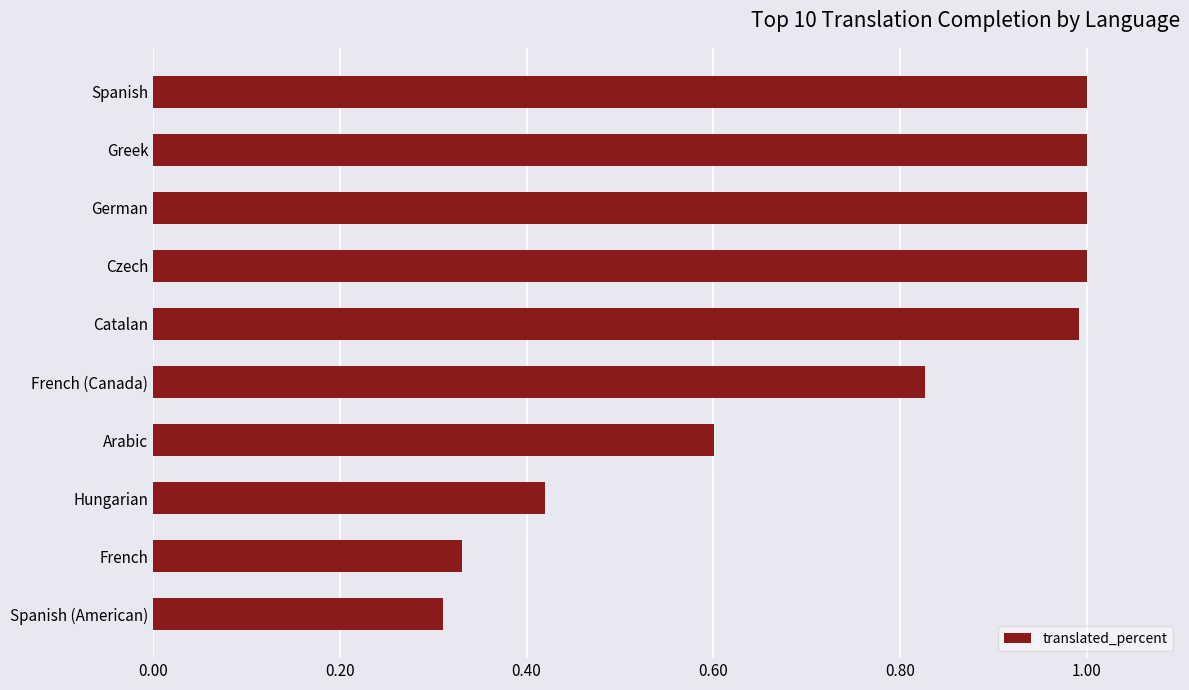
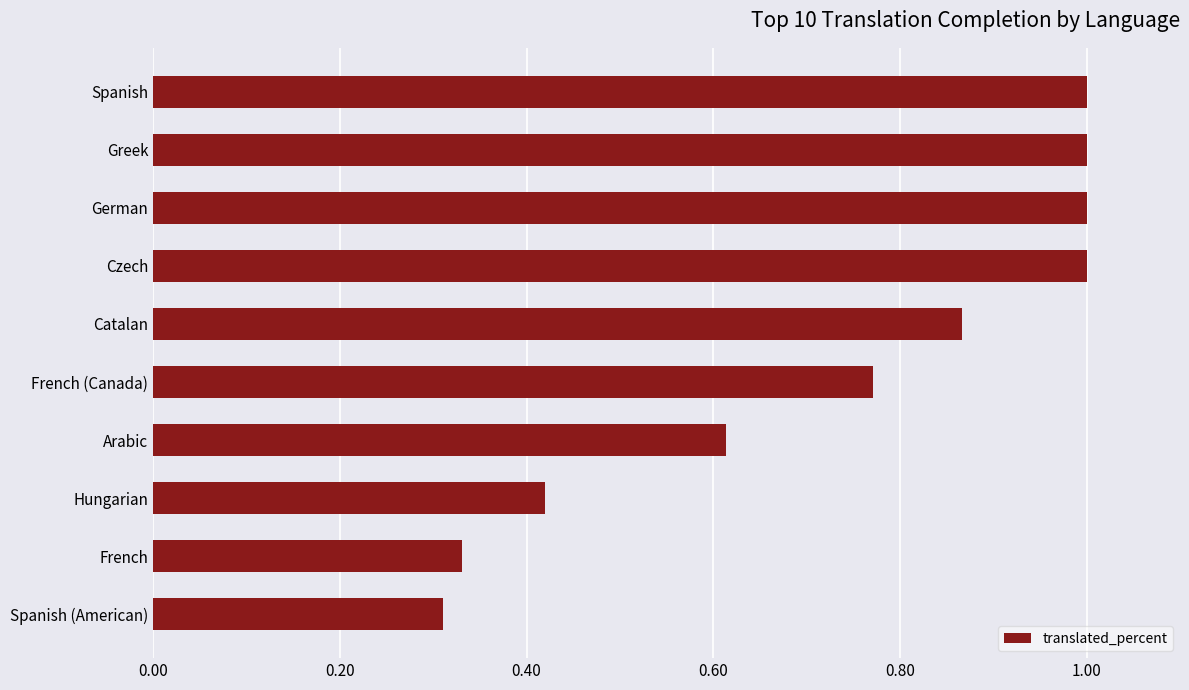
  {
    "Spanish": 1.00,
    "Greek": 1.00,
    "German": 1.00,
    "Czech": 1.00,
-   "Catalan": 0.99,
-   "French (Canada)": 0.83,
-   "Arabic": 0.60,
+   "Catalan": 0.87,
+   "French (Canada)": 0.77,
+   "Arabic": 0.61,
    "Hungarian": 0.42,
    "French": 0.33,
    "Spanish (American)": 0.31
  }
